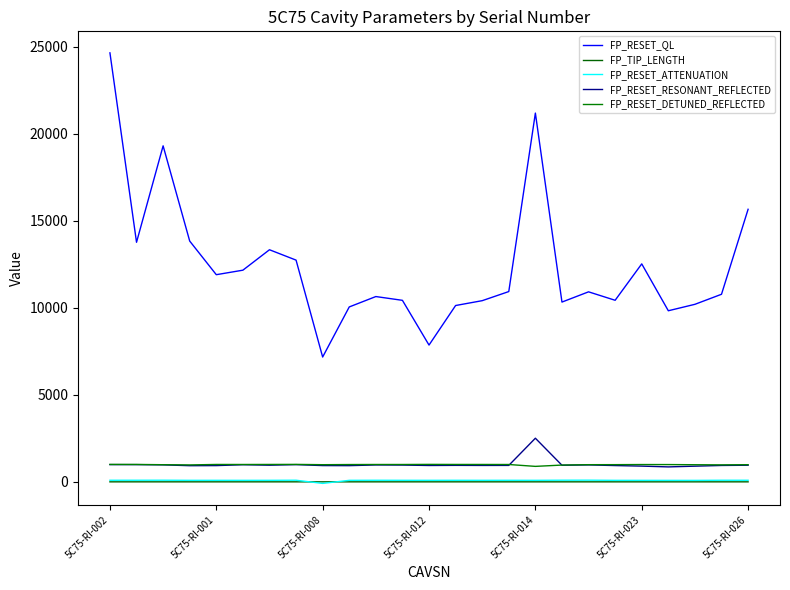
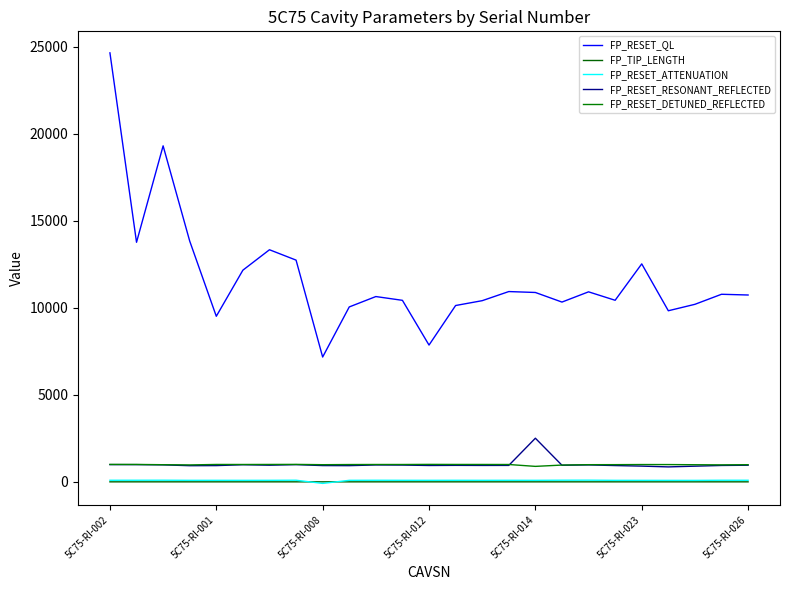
  {
    "FP_RESET_QL": {
      "5C75-RI-002": 24600,
-     "5C75-RI-001": 11900,
+     "5C75-RI-001": 9500,
      "5C75-RI-008": 7200,
      "5C75-RI-012": 7900,
-     "5C75-RI-014": 21200,
+     "5C75-RI-014": 10900,
      "5C75-RI-023": 12500,
-     "5C75-RI-026": 15700
+     "5C75-RI-026": 10700
    },
    "FP_RESET_RESONANT_REFLECTED": {
      "5C75-RI-014": 2500
    }
  }
